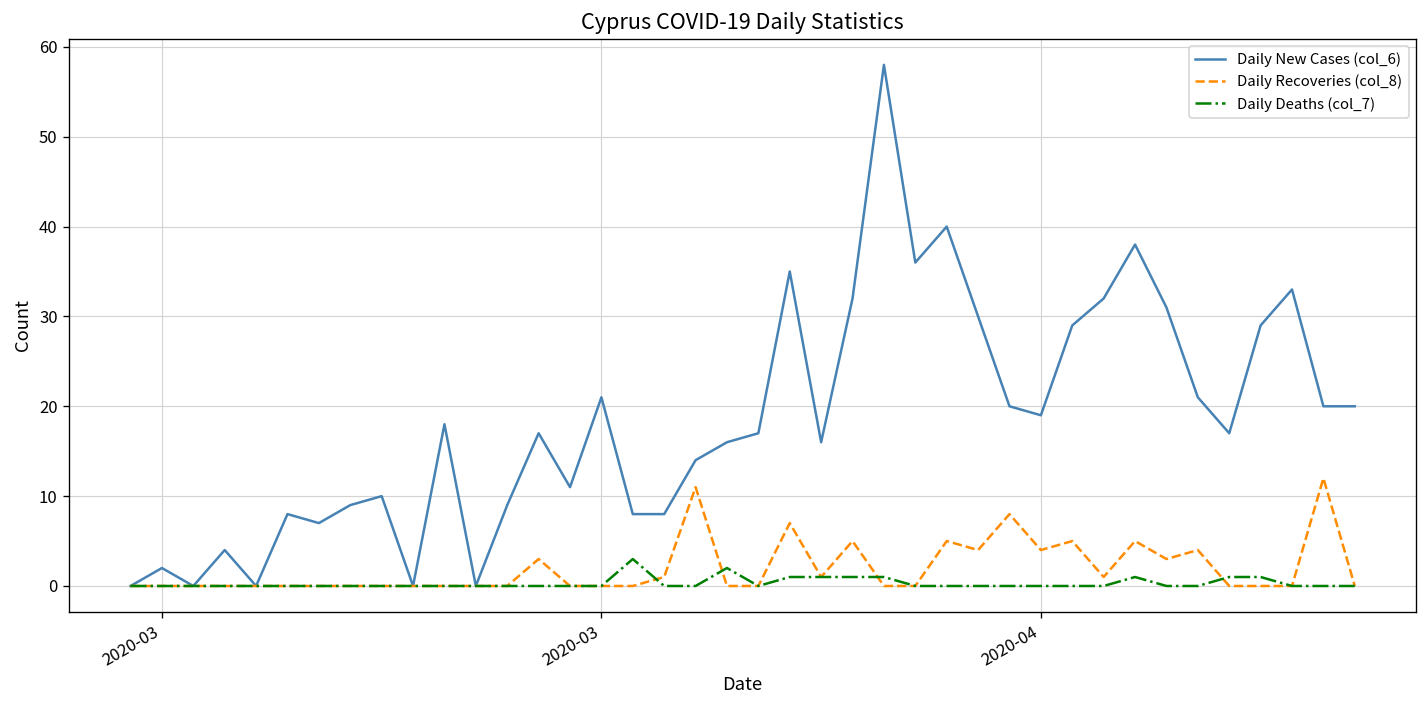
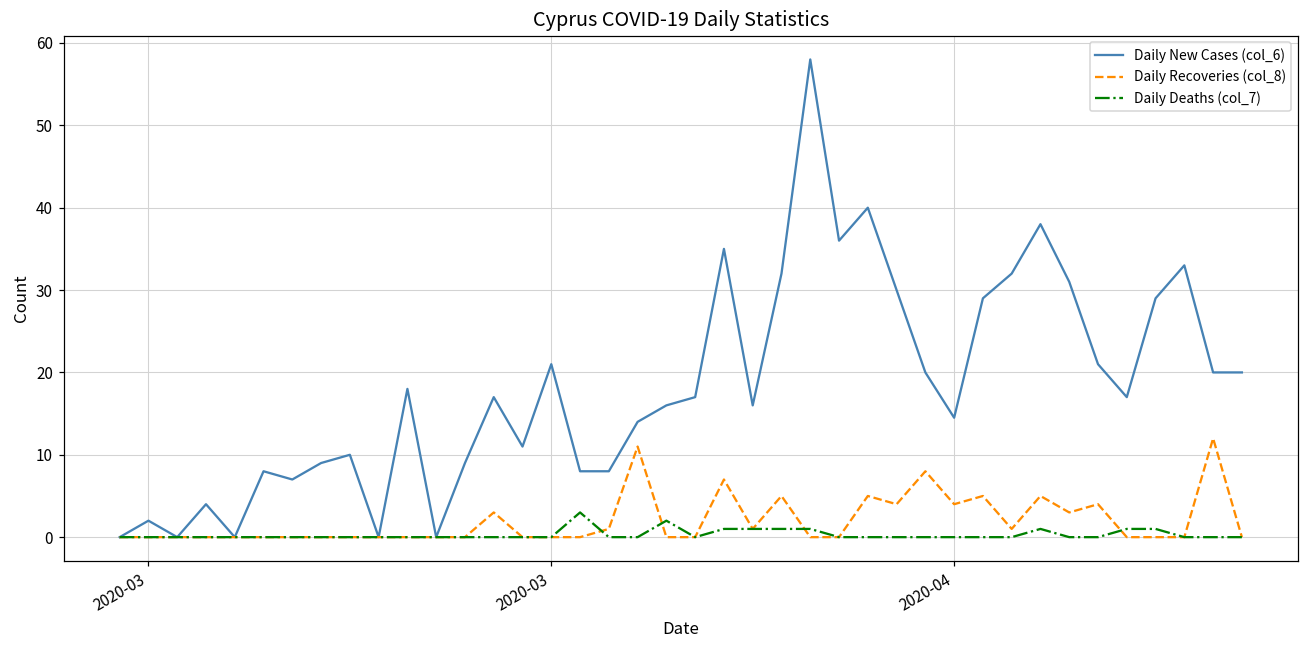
  {
    "Daily New Cases (col_6)": {
-     "2020-04": 19
+     "2020-04": 15
    },
    "Daily Recoveries (col_8)": {
      "2020-04": 4
    },
    "Daily Deaths (col_7)": {
      "2020-04": 0
    }
  }
